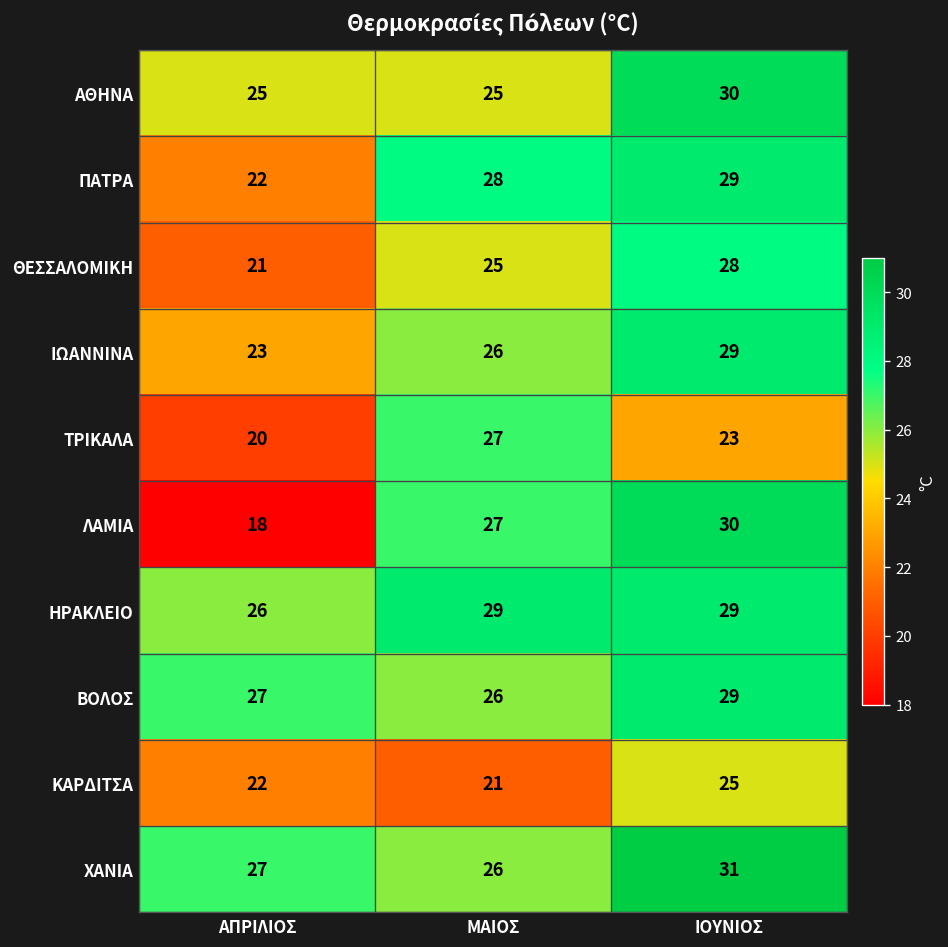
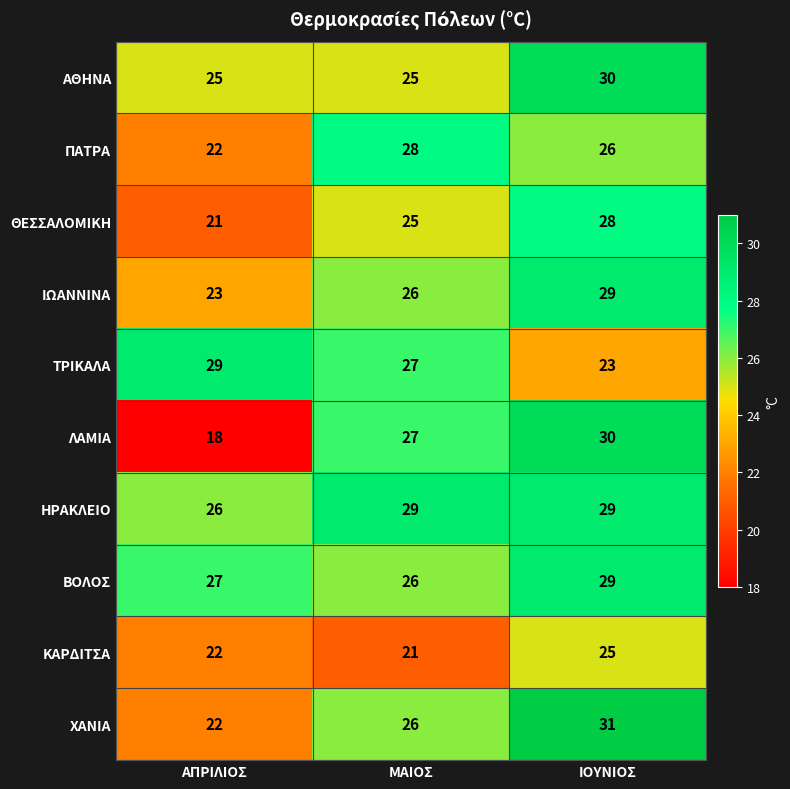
  {
    "ΑΘΗΝΑ": {
      "ΑΠΡΙΛΙΟΣ": 25,
      "ΜΑΙΟΣ": 25,
      "ΙΟΥΝΙΟΣ": 30
    },
    "ΠΑΤΡΑ": {
      "ΑΠΡΙΛΙΟΣ": 22,
      "ΜΑΙΟΣ": 28,
-     "ΙΟΥΝΙΟΣ": 29
+     "ΙΟΥΝΙΟΣ": 26
    },
    "ΘΕΣΣΑΛΟΜΙΚΗ": {
      "ΑΠΡΙΛΙΟΣ": 21,
      "ΜΑΙΟΣ": 25,
      "ΙΟΥΝΙΟΣ": 28
    },
    "ΙΩΑΝΝΙΝΑ": {
      "ΑΠΡΙΛΙΟΣ": 23,
      "ΜΑΙΟΣ": 26,
      "ΙΟΥΝΙΟΣ": 29
    },
    "ΤΡΙΚΑΛΑ": {
-     "ΑΠΡΙΛΙΟΣ": 20,
+     "ΑΠΡΙΛΙΟΣ": 29,
      "ΜΑΙΟΣ": 27,
      "ΙΟΥΝΙΟΣ": 23
    },
    "ΛΑΜΙΑ": {
      "ΑΠΡΙΛΙΟΣ": 18,
      "ΜΑΙΟΣ": 27,
      "ΙΟΥΝΙΟΣ": 30
    },
    "ΗΡΑΚΛΕΙΟ": {
      "ΑΠΡΙΛΙΟΣ": 26,
      "ΜΑΙΟΣ": 29,
      "ΙΟΥΝΙΟΣ": 29
    },
    "ΒΟΛΟΣ": {
      "ΑΠΡΙΛΙΟΣ": 27,
      "ΜΑΙΟΣ": 26,
      "ΙΟΥΝΙΟΣ": 29
    },
    "ΚΑΡΔΙΤΣΑ": {
      "ΑΠΡΙΛΙΟΣ": 22,
      "ΜΑΙΟΣ": 21,
      "ΙΟΥΝΙΟΣ": 25
    },
    "ΧΑΝΙΑ": {
-     "ΑΠΡΙΛΙΟΣ": 27,
+     "ΑΠΡΙΛΙΟΣ": 22,
      "ΜΑΙΟΣ": 26,
      "ΙΟΥΝΙΟΣ": 31
    }
  }
